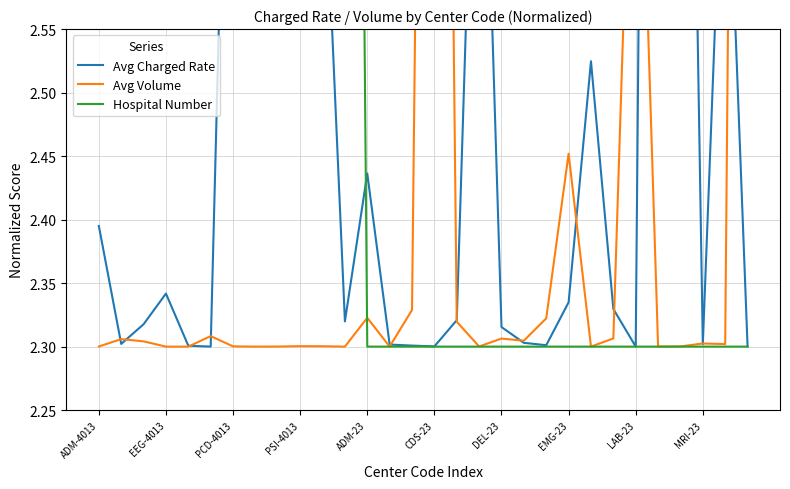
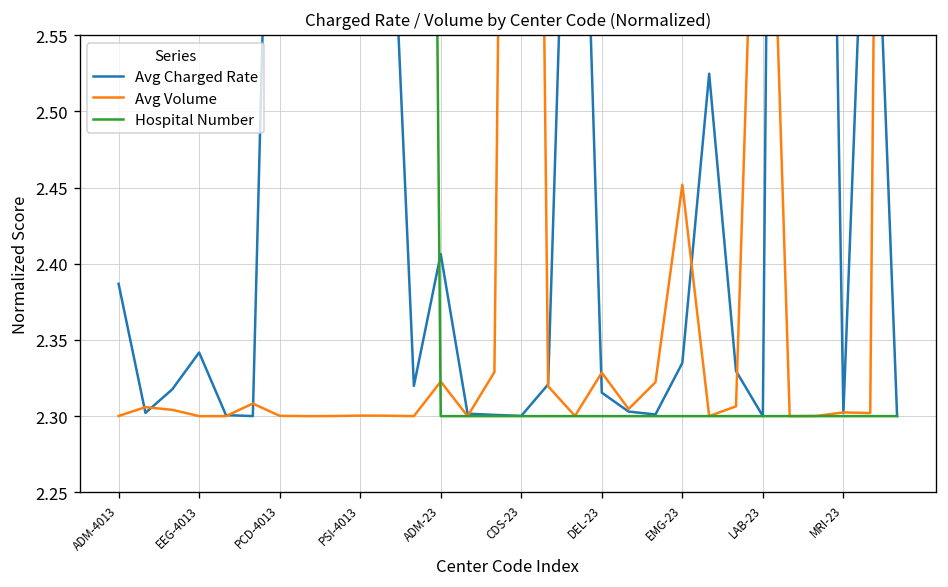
  {
    "Avg Charged Rate": {
-     "ADM-4013": 2.395,
+     "ADM-4013": 2.387,
      "EEG-4013": 2.342,
-     "ADM-23": 2.436,
+     "ADM-23": 2.406,
      "DEL-23": 2.315,
      "EMG-23": 2.335
    },
    "Avg Volume": {
      "ADM-4013": 2.300,
      "EEG-4013": 2.300,
      "PCD-4013": 2.300,
      "PSI-4013": 2.300,
      "ADM-23": 2.323,
-     "DEL-23": 2.306,
+     "DEL-23": 2.329,
      "EMG-23": 2.452
    },
    "Hospital Number": {
      "ADM-23": 2.300,
      "DEL-23": 2.300,
      "EMG-23": 2.300
    }
  }
